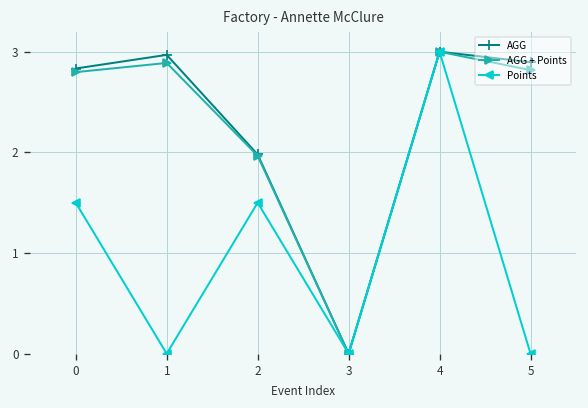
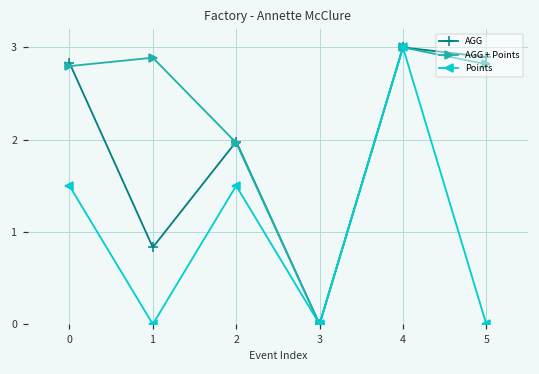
  {
    "AGG": {
      "0": 2.8,
-     "1": 3.0
+     "1": 0.8
    }
  }
